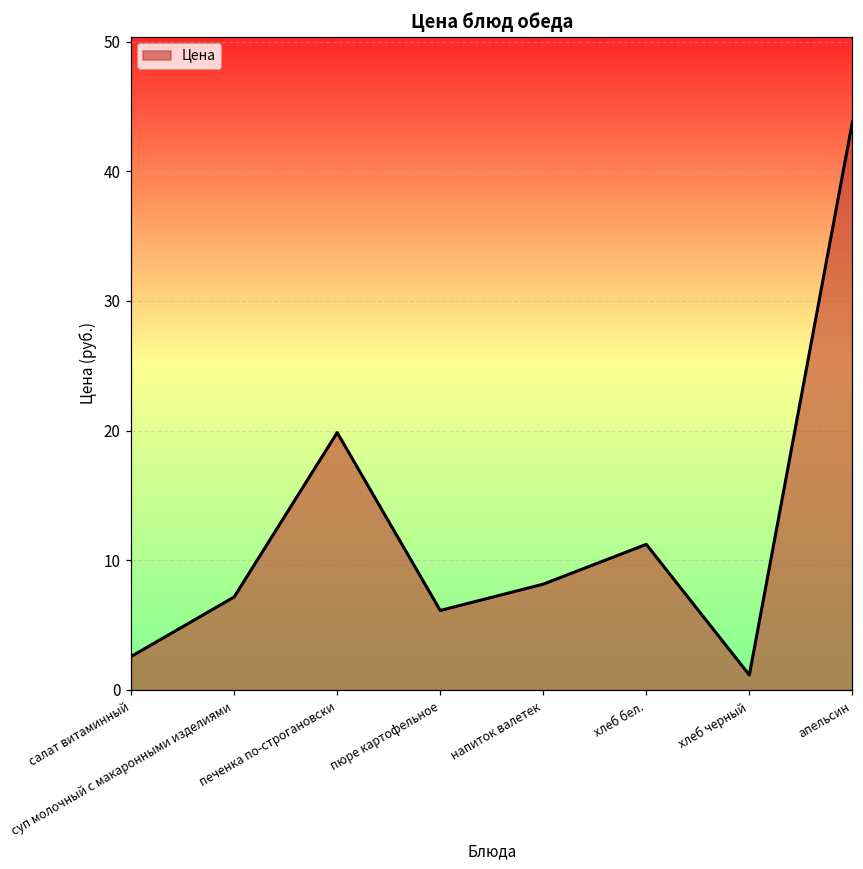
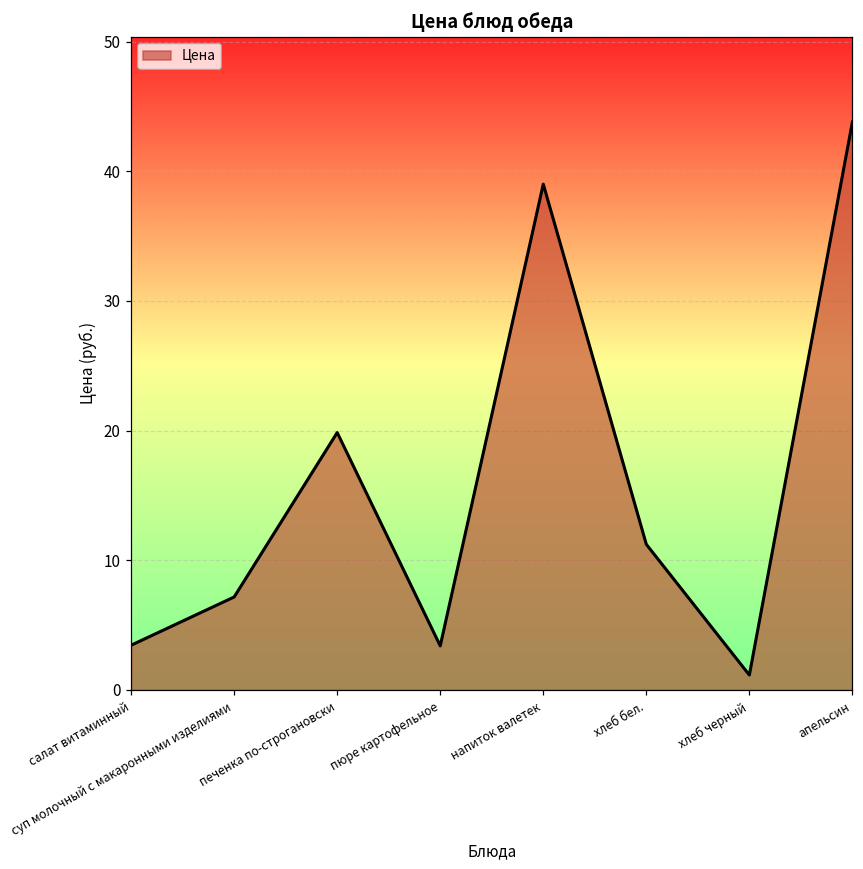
  {
-   "салат витаминный": 2.6,
+   "салат витаминный": 3.5,
    "суп молочный с макаронными изделиями": 7.2,
    "печенка по-строгановски": 19.9,
-   "пюре картофельное": 6.1,
-   "напиток валетек": 8.2,
+   "пюре картофельное": 3.4,
+   "напиток валетек": 39.0,
    "хлеб бел.": 11.2,
    "хлеб черный": 1.2,
    "апельсин": 43.8
  }
